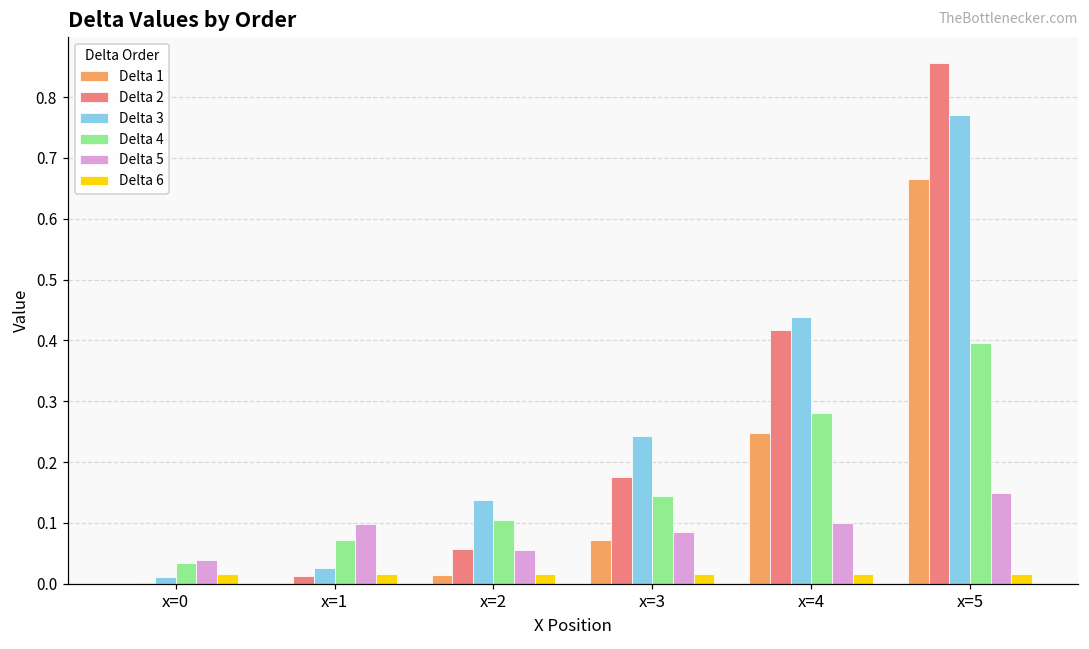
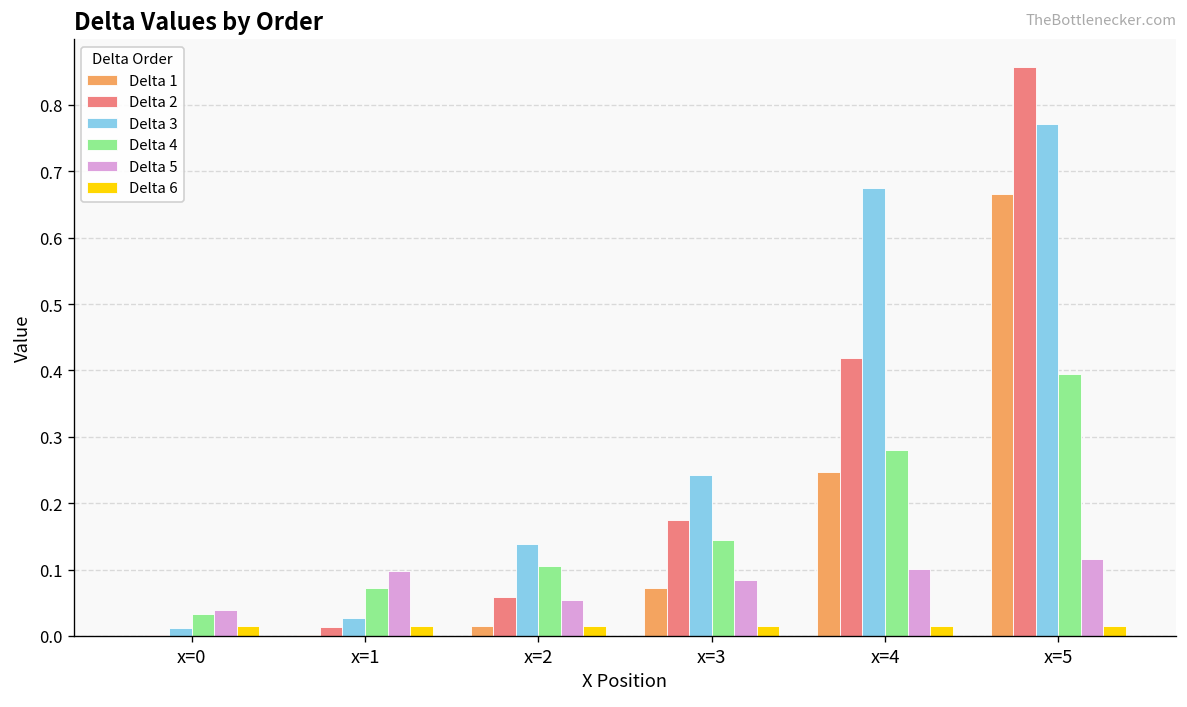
  {
    "Delta 3": {
      "x=0": 0.01,
      "x=1": 0.03,
      "x=2": 0.14,
      "x=3": 0.24,
-     "x=4": 0.44,
+     "x=4": 0.67,
      "x=5": 0.77
    },
    "Delta 4": {
      "x=0": 0.03,
      "x=1": 0.07,
      "x=2": 0.11,
      "x=3": 0.14,
      "x=4": 0.28,
      "x=5": 0.40
    },
    "Delta 5": {
      "x=0": 0.04,
      "x=1": 0.10,
      "x=2": 0.05,
      "x=3": 0.08,
      "x=4": 0.10,
-     "x=5": 0.15
+     "x=5": 0.12
    },
    "Delta 6": {
      "x=0": 0.02,
      "x=1": 0.02,
      "x=2": 0.02,
      "x=3": 0.02,
      "x=4": 0.02,
      "x=5": 0.02
    }
  }
